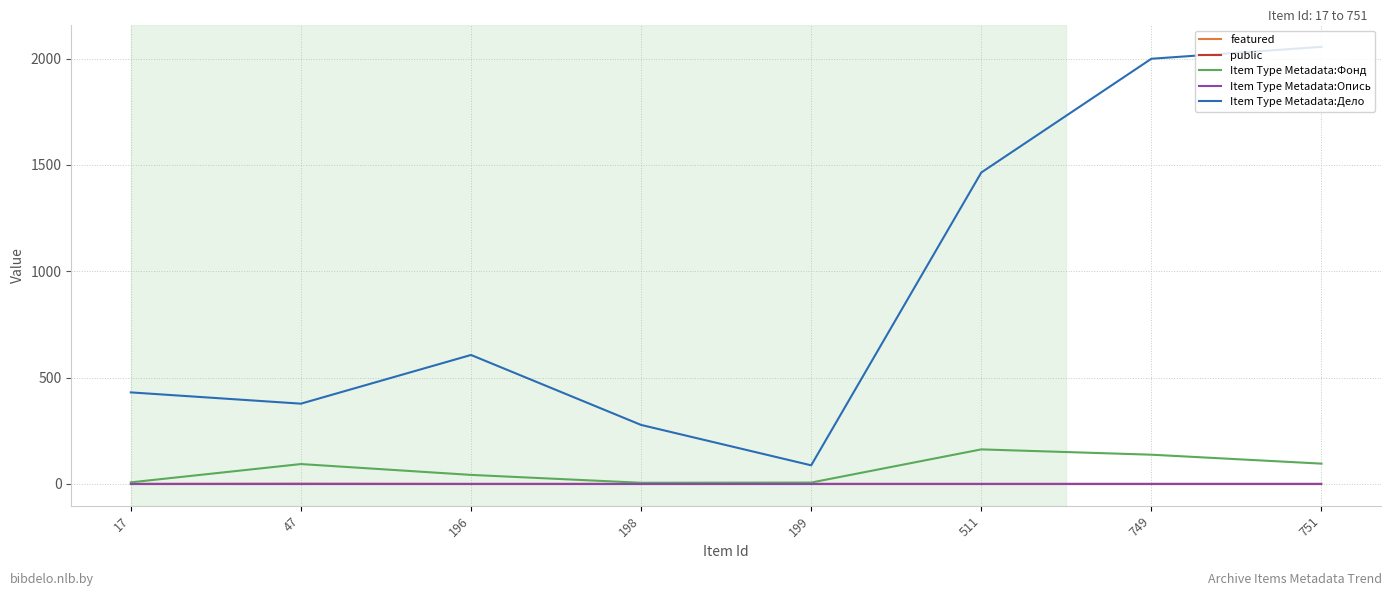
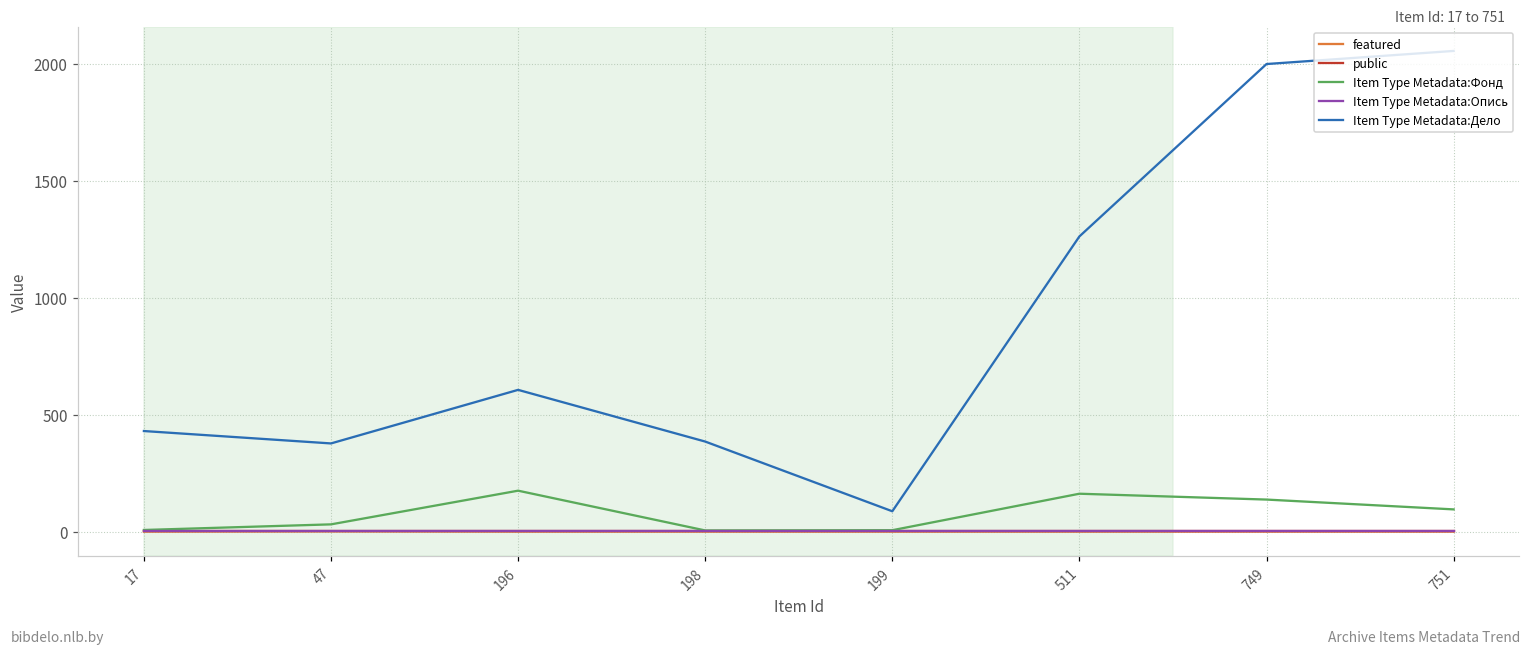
  {
    "Item Type Metadata:Опись": {
      "47": 0,
      "196": 0,
      "511": 0,
      "749": 0,
      "751": 0
    },
    "Item Type Metadata:Фонд": {
-     "47": 90,
-     "196": 40,
+     "47": 30,
+     "196": 180,
      "511": 160,
      "749": 140,
      "751": 100
    },
    "Item Type Metadata:Дело": {
      "17": 430,
      "47": 380,
      "196": 610,
-     "198": 280,
+     "198": 390,
      "199": 90,
-     "511": 1460,
+     "511": 1260,
      "749": 2000
    }
  }
